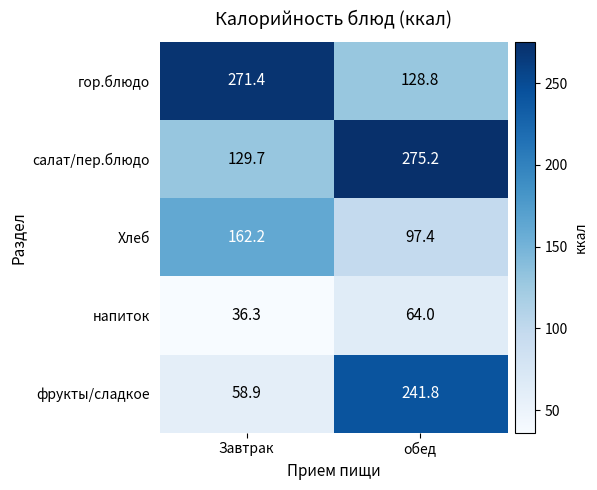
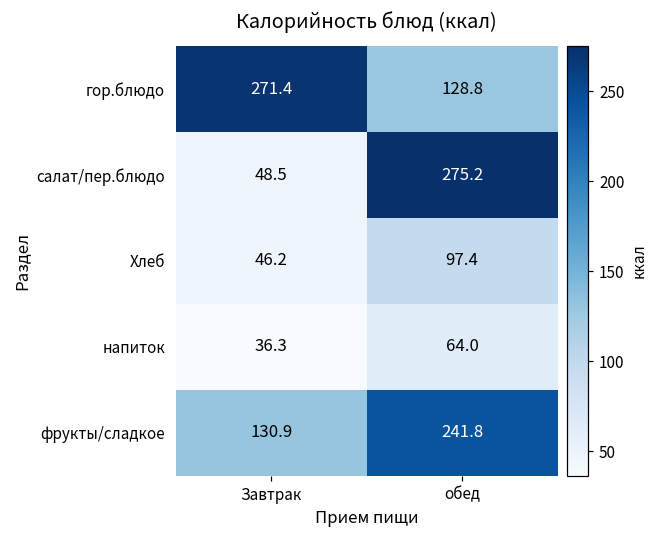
  {
    "гор.блюдо": {
      "Завтрак": 271.4,
      "обед": 128.8
    },
    "салат/пер.блюдо": {
-     "Завтрак": 129.7,
+     "Завтрак": 48.5,
      "обед": 275.2
    },
    "Хлеб": {
-     "Завтрак": 162.2,
+     "Завтрак": 46.2,
      "обед": 97.4
    },
    "напиток": {
      "Завтрак": 36.3,
      "обед": 64.0
    },
    "фрукты/сладкое": {
-     "Завтрак": 58.9,
+     "Завтрак": 130.9,
      "обед": 241.8
    }
  }
